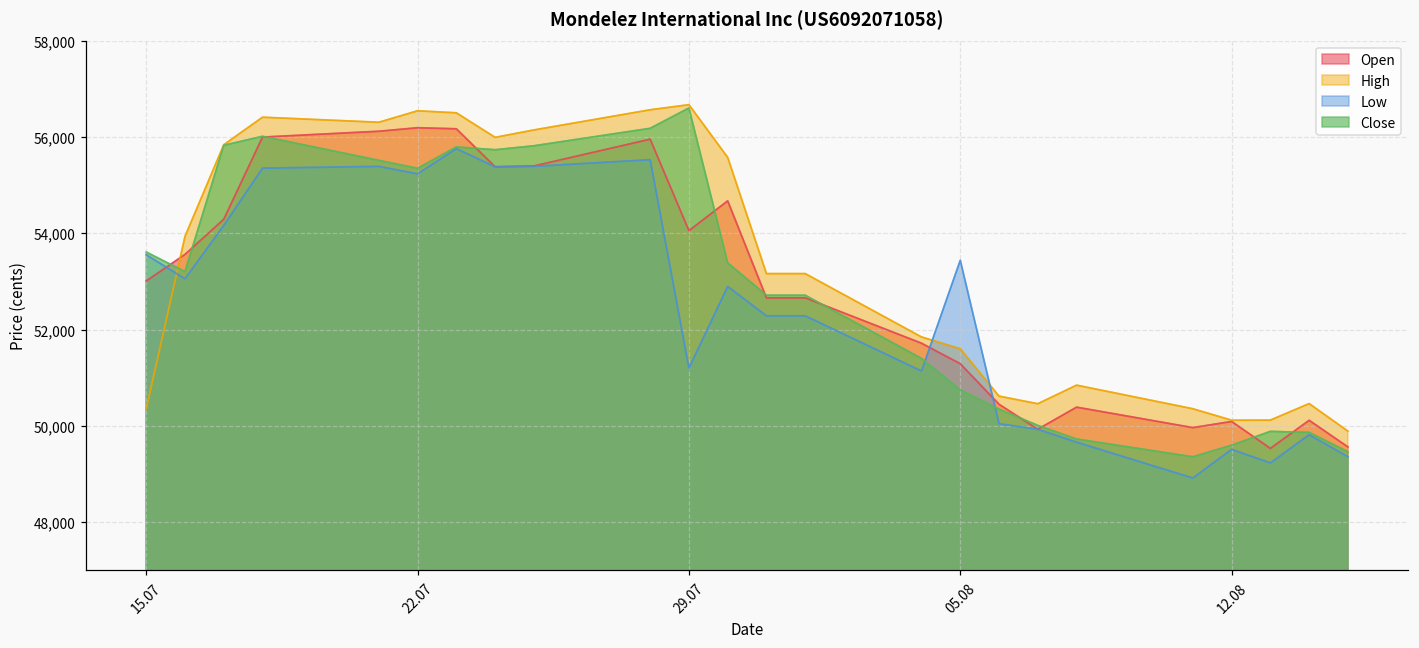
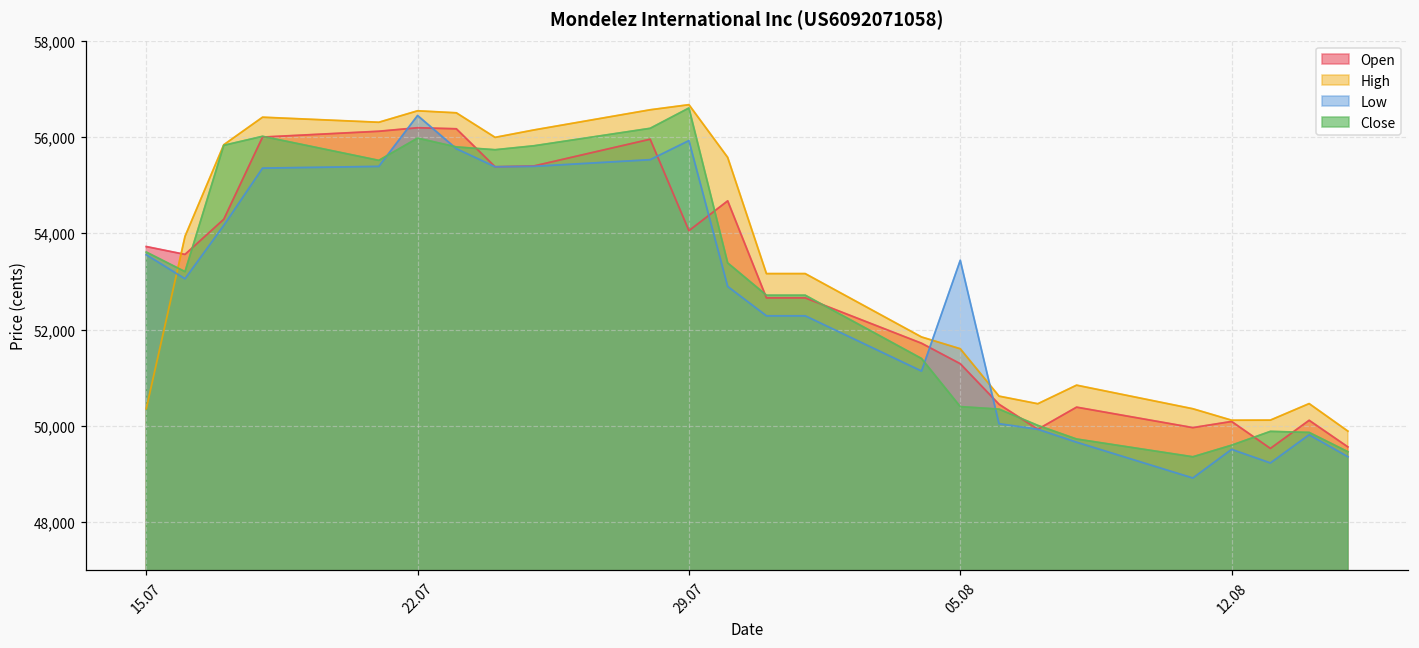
  {
    "Open": {
-     "15.07": "53,000",
+     "15.07": "53,700",
      "22.07": "56,200",
      "29.07": "54,100",
      "05.08": "51,300"
    },
    "High": {
      "15.07": "50,400",
      "22.07": "56,500",
      "29.07": "56,700",
      "05.08": "51,600"
    },
    "Low": {
-     "22.07": "55,200",
-     "29.07": "51,200",
+     "22.07": "56,400",
+     "29.07": "55,900",
      "05.08": "53,400",
      "12.08": "49,500"
    },
    "Close": {
-     "22.07": "55,300",
+     "22.07": "56,000",
      "29.07": "56,600",
-     "05.08": "50,700",
+     "05.08": "50,400",
      "12.08": "49,600"
    }
  }
